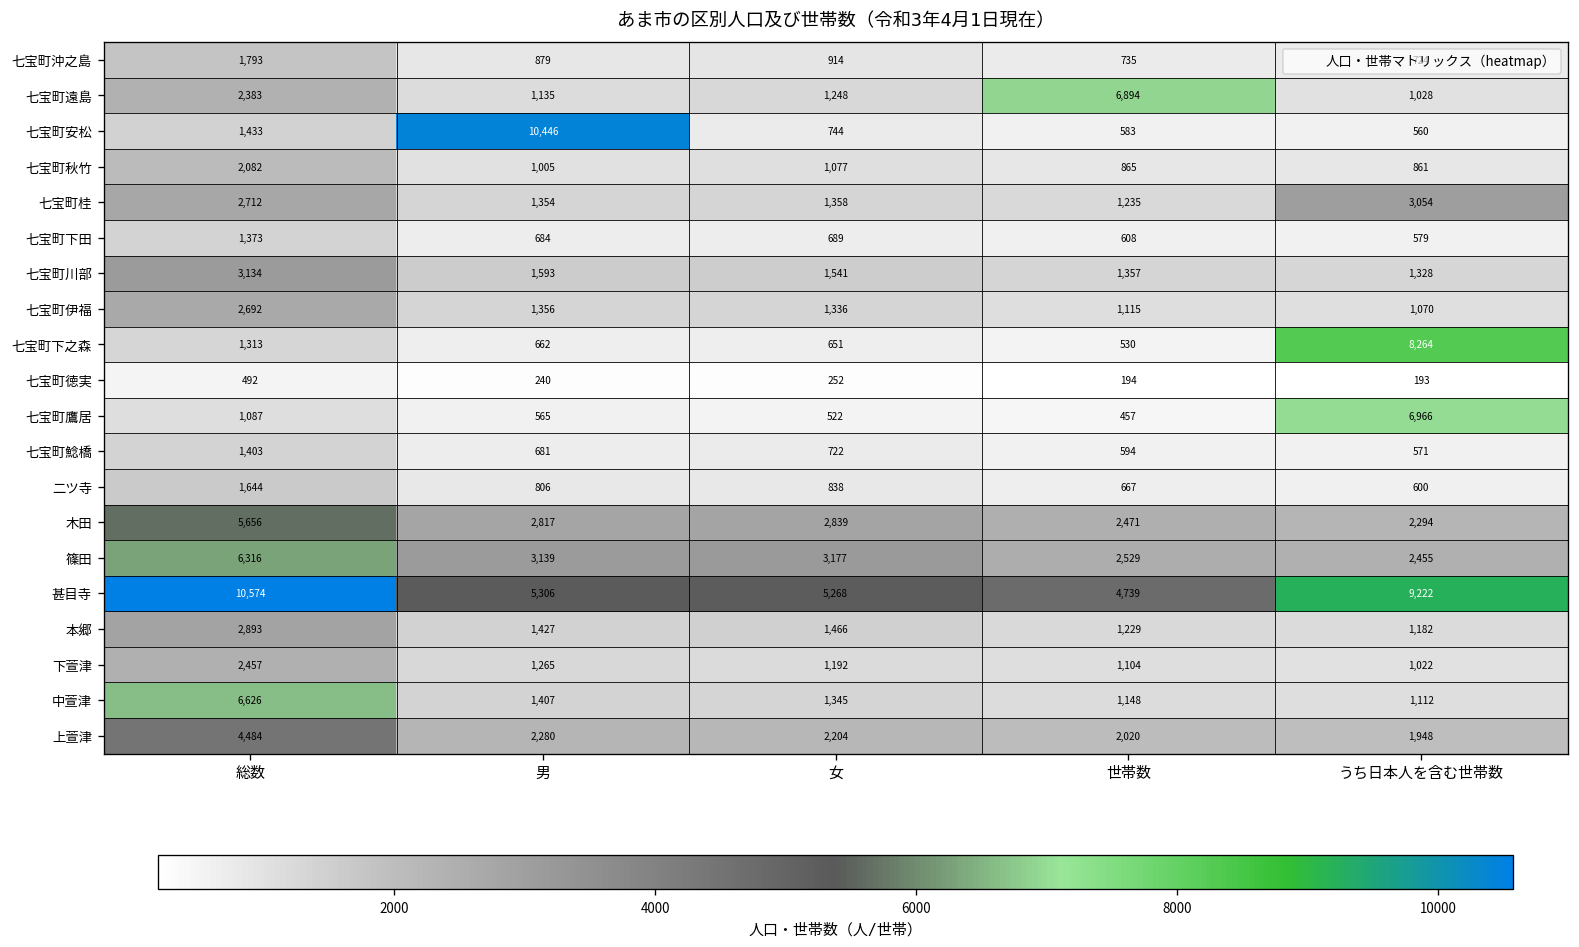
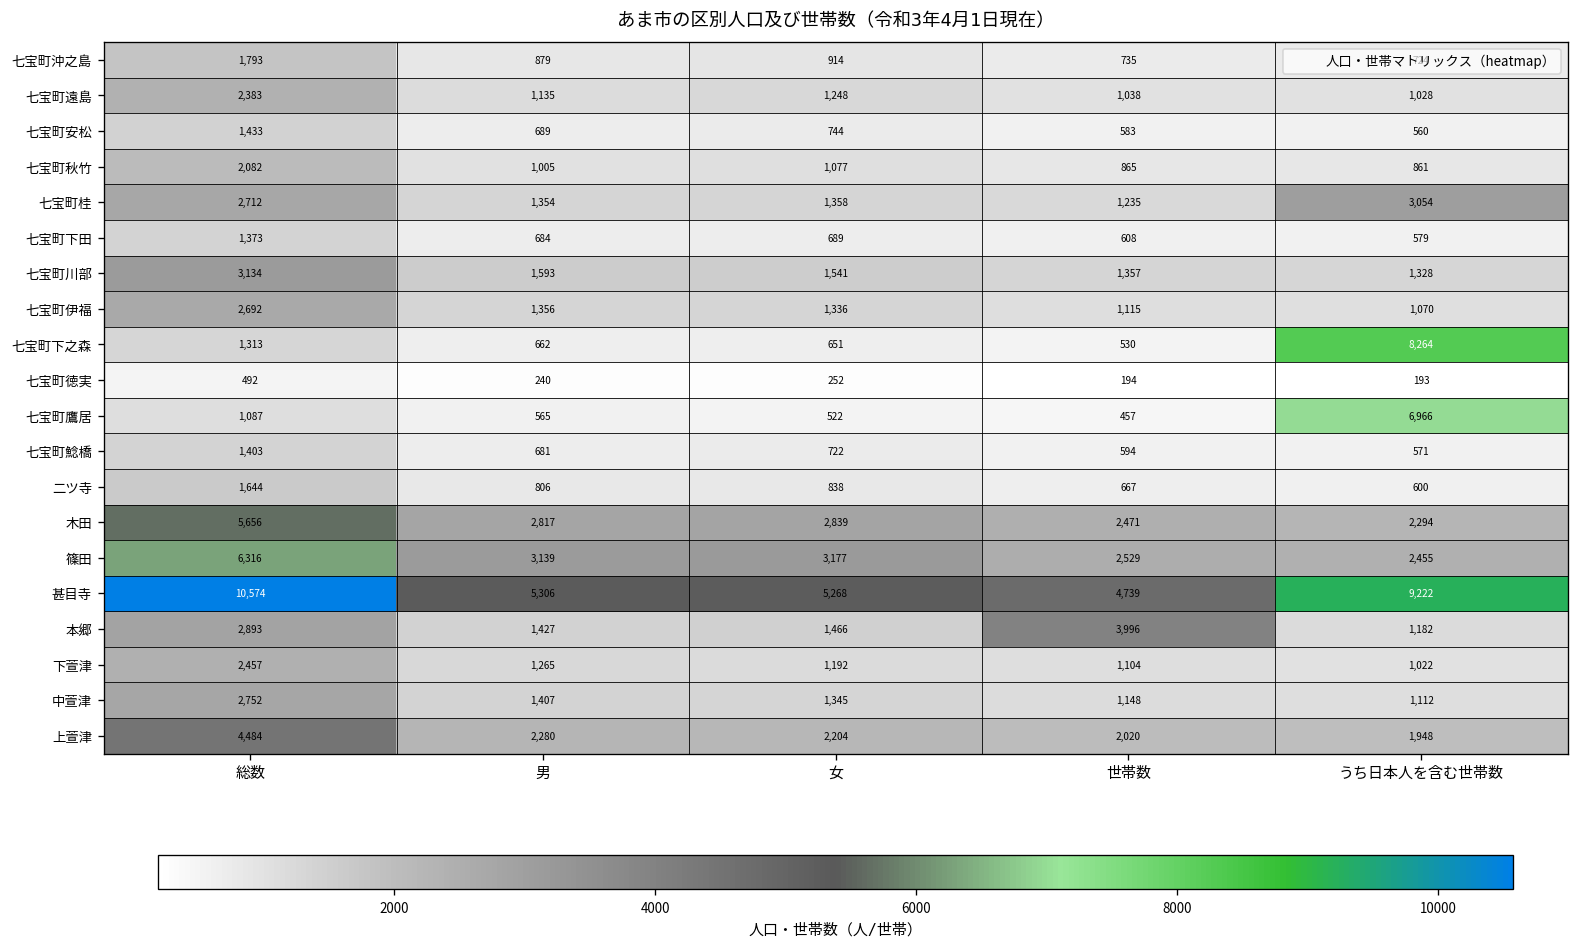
  {
    "七宝町沖之島": {
      "総数": "1,793",
      "男": "879",
      "女": "914",
      "世帯数": "735"
    },
    "七宝町遠島": {
      "総数": "2,383",
      "男": "1,135",
      "女": "1,248",
-     "世帯数": "6,894",
+     "世帯数": "1,038",
      "うち日本人を含む世帯数": "1,028"
    },
    "七宝町安松": {
      "総数": "1,433",
-     "男": "10,446",
+     "男": "689",
      "女": "744",
      "世帯数": "583",
      "うち日本人を含む世帯数": "560"
    },
    "七宝町秋竹": {
      "総数": "2,082",
      "男": "1,005",
      "女": "1,077",
      "世帯数": "865",
      "うち日本人を含む世帯数": "861"
    },
    "七宝町桂": {
      "総数": "2,712",
      "男": "1,354",
      "女": "1,358",
      "世帯数": "1,235",
      "うち日本人を含む世帯数": "3,054"
    },
    "七宝町下田": {
      "総数": "1,373",
      "男": "684",
      "女": "689",
      "世帯数": "608",
      "うち日本人を含む世帯数": "579"
    },
    "七宝町川部": {
      "総数": "3,134",
      "男": "1,593",
      "女": "1,541",
      "世帯数": "1,357",
      "うち日本人を含む世帯数": "1,328"
    },
    "七宝町伊福": {
      "総数": "2,692",
      "男": "1,356",
      "女": "1,336",
      "世帯数": "1,115",
      "うち日本人を含む世帯数": "1,070"
    },
    "七宝町下之森": {
      "総数": "1,313",
      "男": "662",
      "女": "651",
      "世帯数": "530",
      "うち日本人を含む世帯数": "8,264"
    },
    "七宝町徳実": {
      "総数": "492",
      "男": "240",
      "女": "252",
      "世帯数": "194",
      "うち日本人を含む世帯数": "193"
    },
    "七宝町鷹居": {
      "総数": "1,087",
      "男": "565",
      "女": "522",
      "世帯数": "457",
      "うち日本人を含む世帯数": "6,966"
    },
    "七宝町鯰橋": {
      "総数": "1,403",
      "男": "681",
      "女": "722",
      "世帯数": "594",
      "うち日本人を含む世帯数": "571"
    },
    "二ツ寺": {
      "総数": "1,644",
      "男": "806",
      "女": "838",
      "世帯数": "667",
      "うち日本人を含む世帯数": "600"
    },
    "木田": {
      "総数": "5,656",
      "男": "2,817",
      "女": "2,839",
      "世帯数": "2,471",
      "うち日本人を含む世帯数": "2,294"
    },
    "篠田": {
      "総数": "6,316",
      "男": "3,139",
      "女": "3,177",
      "世帯数": "2,529",
      "うち日本人を含む世帯数": "2,455"
    },
    "甚目寺": {
      "総数": "10,574",
      "男": "5,306",
      "女": "5,268",
      "世帯数": "4,739",
      "うち日本人を含む世帯数": "9,222"
    },
    "本郷": {
      "総数": "2,893",
      "男": "1,427",
      "女": "1,466",
-     "世帯数": "1,229",
+     "世帯数": "3,996",
      "うち日本人を含む世帯数": "1,182"
    },
    "下萱津": {
      "総数": "2,457",
      "男": "1,265",
      "女": "1,192",
      "世帯数": "1,104",
      "うち日本人を含む世帯数": "1,022"
    },
    "中萱津": {
-     "総数": "6,626",
+     "総数": "2,752",
      "男": "1,407",
      "女": "1,345",
      "世帯数": "1,148",
      "うち日本人を含む世帯数": "1,112"
    },
    "上萱津": {
      "総数": "4,484",
      "男": "2,280",
      "女": "2,204",
      "世帯数": "2,020",
      "うち日本人を含む世帯数": "1,948"
    }
  }
